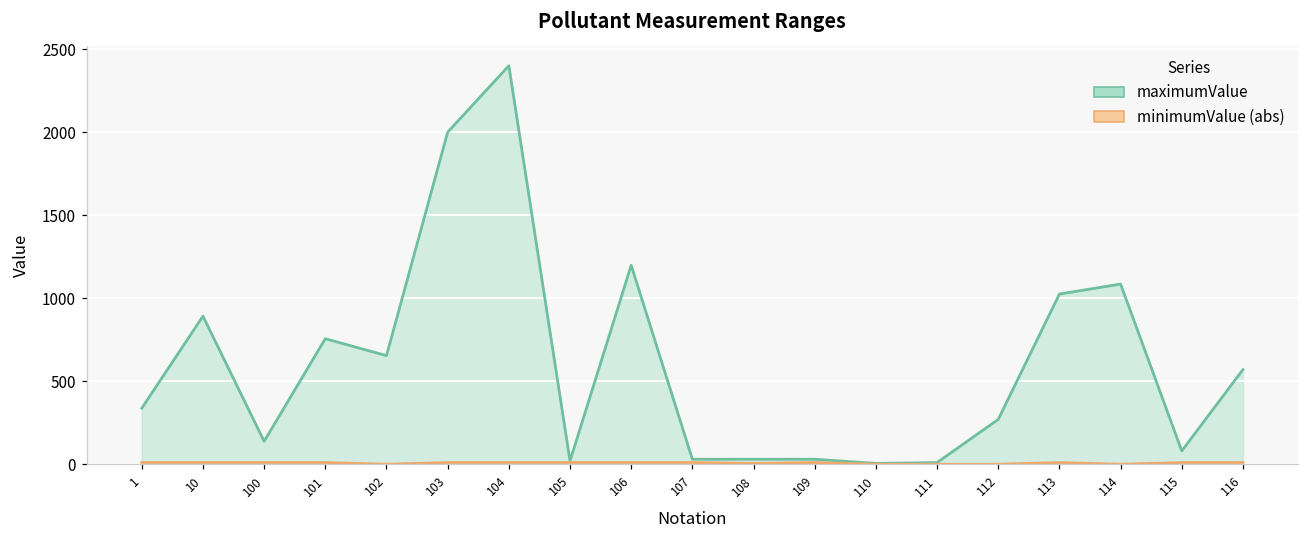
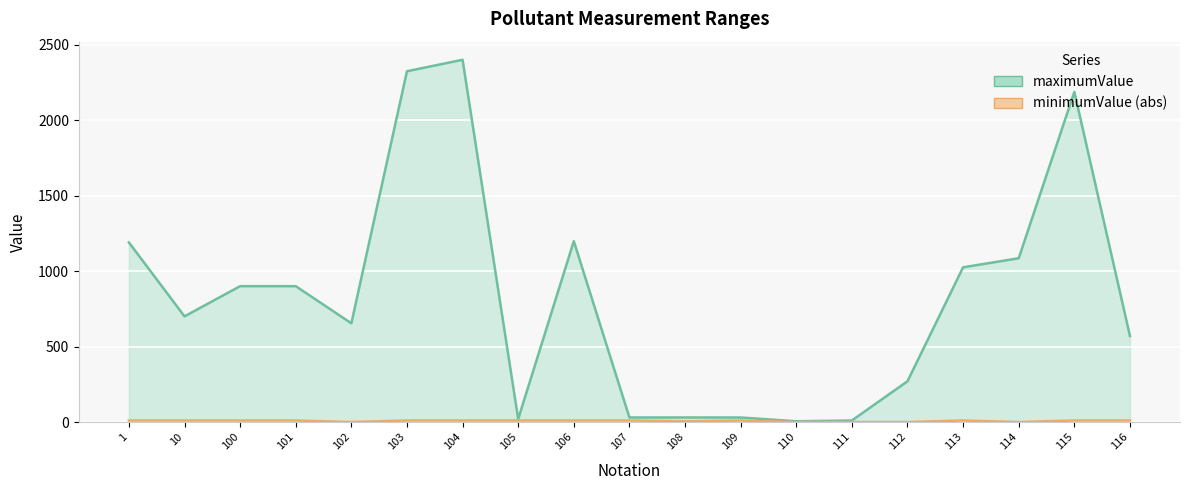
  {
    "maximumValue": {
-     "1": 340,
-     "10": 890,
-     "100": 140,
-     "101": 760,
+     "1": 1190,
+     "10": 700,
+     "100": 900,
+     "101": 900,
      "102": 650,
-     "103": 2000,
+     "103": 2320,
      "104": 2400,
      "106": 1200,
      "107": 30,
      "108": 30,
      "109": 30,
      "112": 270,
      "113": 1030,
      "114": 1090,
-     "115": 80,
+     "115": 2190,
      "116": 570
    },
    "minimumValue (abs)": {
      "1": 10,
      "10": 10,
      "100": 10,
      "101": 10,
      "102": 0,
      "103": 10,
      "104": 10,
      "106": 10,
      "107": 10,
      "108": 10,
      "109": 10,
      "112": 0,
      "113": 10,
      "114": 0,
      "115": 10,
      "116": 10
    }
  }
